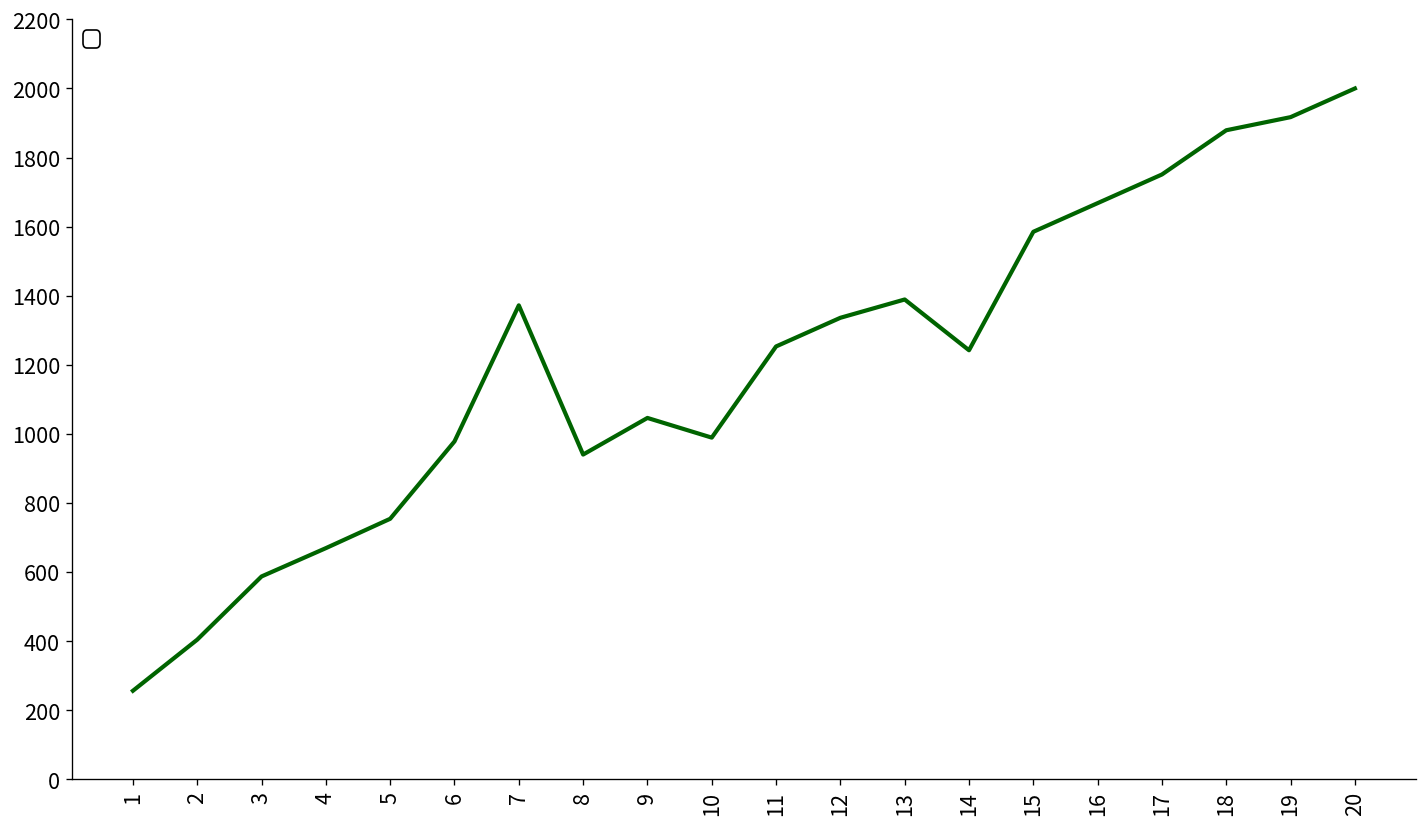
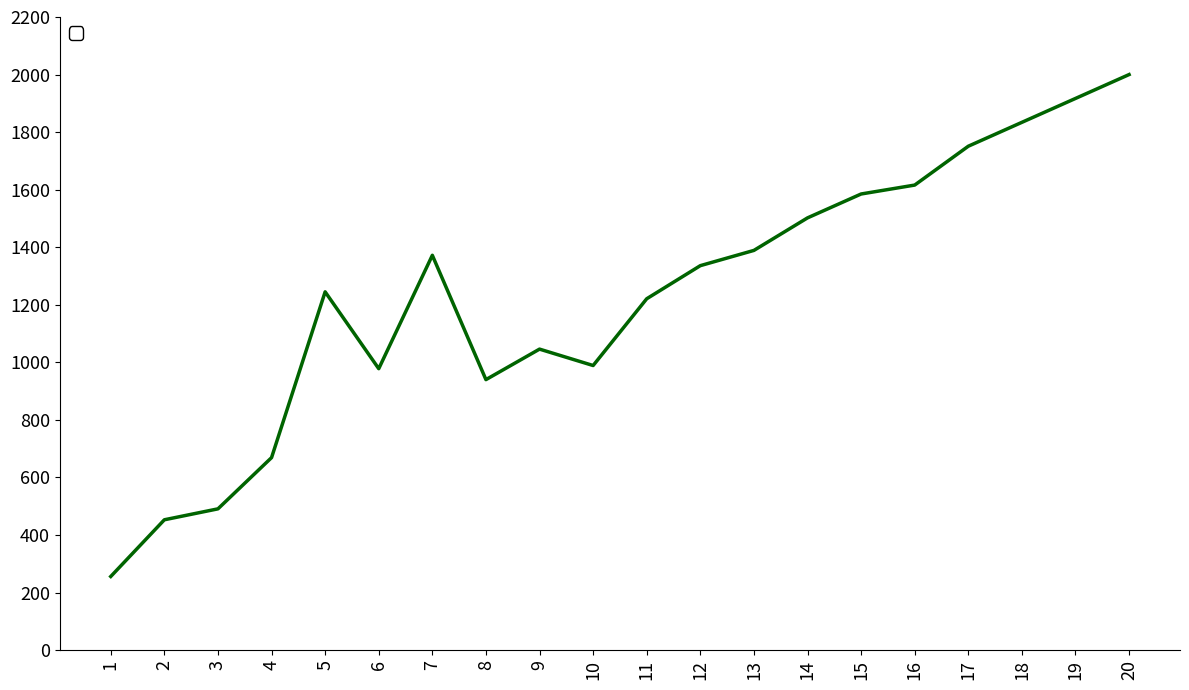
  {
    "1": 260,
-   "2": 400,
-   "3": 590,
+   "2": 450,
+   "3": 490,
    "4": 670,
-   "5": 750,
+   "5": 1250,
    "6": 980,
    "7": 1370,
    "8": 940,
    "9": 1050,
    "10": 990,
-   "11": 1250,
+   "11": 1220,
    "12": 1340,
    "13": 1390,
-   "14": 1240,
+   "14": 1500,
    "15": 1590,
-   "16": 1670,
+   "16": 1620,
    "17": 1750,
-   "18": 1880,
+   "18": 1830,
    "19": 1920,
    "20": 2000
  }
